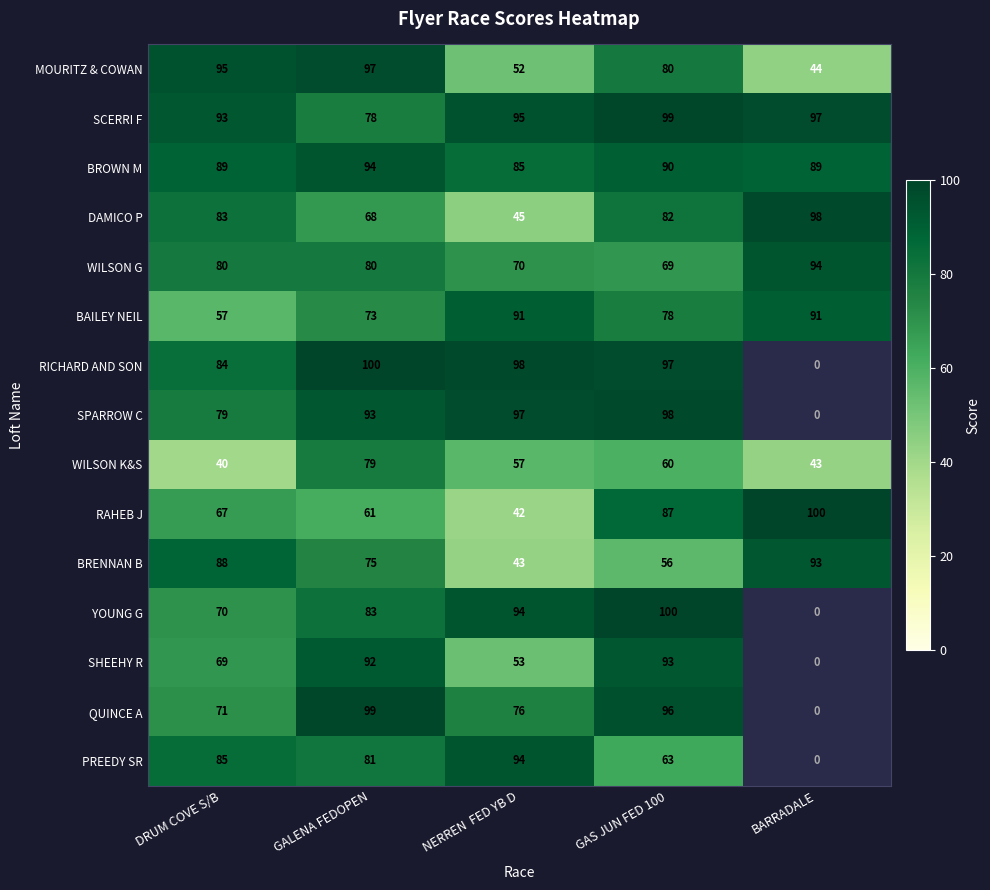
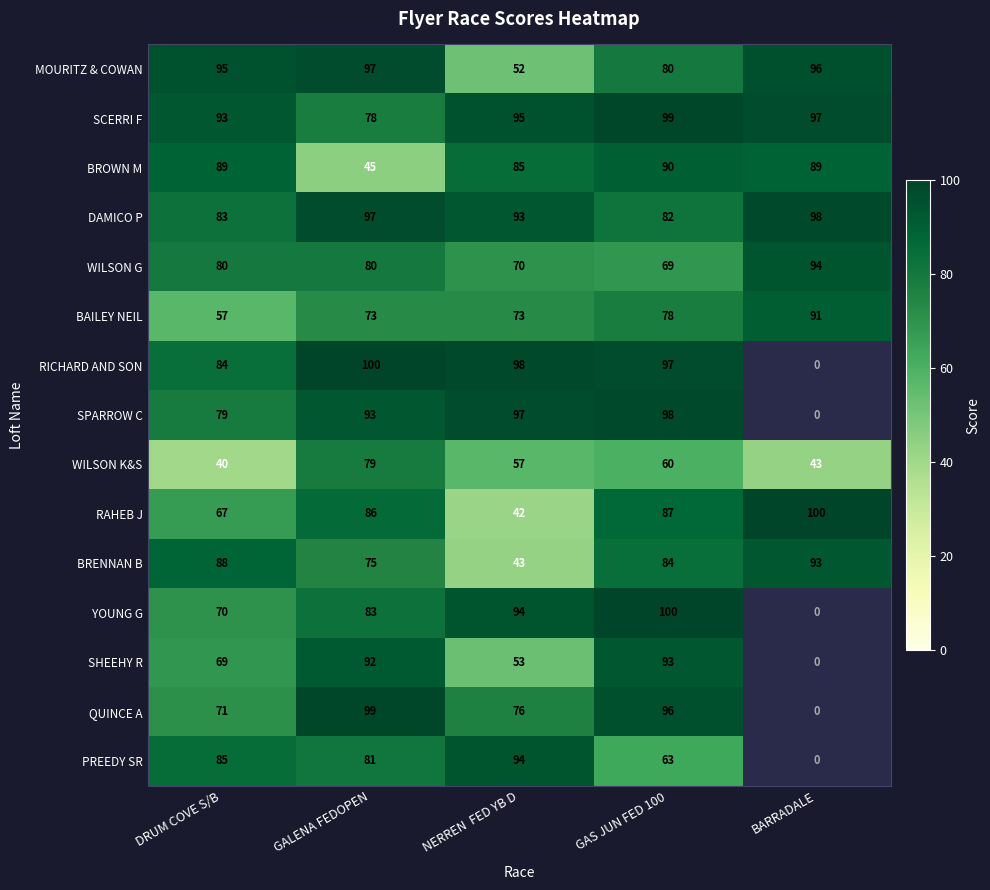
  {
    "MOURITZ & COWAN": {
      "DRUM COVE S/B": 95,
      "GALENA FEDOPEN": 97,
      "NERREN FED YB D": 52,
      "GAS JUN FED 100": 80,
-     "BARRADALE": 44
+     "BARRADALE": 96
    },
    "SCERRI F": {
      "DRUM COVE S/B": 93,
      "GALENA FEDOPEN": 78,
      "NERREN FED YB D": 95,
      "GAS JUN FED 100": 99,
      "BARRADALE": 97
    },
    "BROWN M": {
      "DRUM COVE S/B": 89,
-     "GALENA FEDOPEN": 94,
+     "GALENA FEDOPEN": 45,
      "NERREN FED YB D": 85,
      "GAS JUN FED 100": 90,
      "BARRADALE": 89
    },
    "DAMICO P": {
      "DRUM COVE S/B": 83,
-     "GALENA FEDOPEN": 68,
-     "NERREN FED YB D": 45,
+     "GALENA FEDOPEN": 97,
+     "NERREN FED YB D": 93,
      "GAS JUN FED 100": 82,
      "BARRADALE": 98
    },
    "WILSON G": {
      "DRUM COVE S/B": 80,
      "GALENA FEDOPEN": 80,
      "NERREN FED YB D": 70,
      "GAS JUN FED 100": 69,
      "BARRADALE": 94
    },
    "BAILEY NEIL": {
      "DRUM COVE S/B": 57,
      "GALENA FEDOPEN": 73,
-     "NERREN FED YB D": 91,
+     "NERREN FED YB D": 73,
      "GAS JUN FED 100": 78,
      "BARRADALE": 91
    },
    "RICHARD AND SON": {
      "DRUM COVE S/B": 84,
      "GALENA FEDOPEN": 100,
      "NERREN FED YB D": 98,
      "GAS JUN FED 100": 97
    },
    "SPARROW C": {
      "DRUM COVE S/B": 79,
      "GALENA FEDOPEN": 93,
      "NERREN FED YB D": 97,
      "GAS JUN FED 100": 98
    },
    "WILSON K&S": {
      "DRUM COVE S/B": 40,
      "GALENA FEDOPEN": 79,
      "NERREN FED YB D": 57,
      "GAS JUN FED 100": 60,
      "BARRADALE": 43
    },
    "RAHEB J": {
      "DRUM COVE S/B": 67,
-     "GALENA FEDOPEN": 61,
+     "GALENA FEDOPEN": 86,
      "NERREN FED YB D": 42,
      "GAS JUN FED 100": 87,
      "BARRADALE": 100
    },
    "BRENNAN B": {
      "DRUM COVE S/B": 88,
      "GALENA FEDOPEN": 75,
      "NERREN FED YB D": 43,
-     "GAS JUN FED 100": 56,
+     "GAS JUN FED 100": 84,
      "BARRADALE": 93
    },
    "YOUNG G": {
      "DRUM COVE S/B": 70,
      "GALENA FEDOPEN": 83,
      "NERREN FED YB D": 94,
      "GAS JUN FED 100": 100
    },
    "SHEEHY R": {
      "DRUM COVE S/B": 69,
      "GALENA FEDOPEN": 92,
      "NERREN FED YB D": 53,
      "GAS JUN FED 100": 93
    },
    "QUINCE A": {
      "DRUM COVE S/B": 71,
      "GALENA FEDOPEN": 99,
      "NERREN FED YB D": 76,
      "GAS JUN FED 100": 96
    },
    "PREEDY SR": {
      "DRUM COVE S/B": 85,
      "GALENA FEDOPEN": 81,
      "NERREN FED YB D": 94,
      "GAS JUN FED 100": 63
    }
  }
